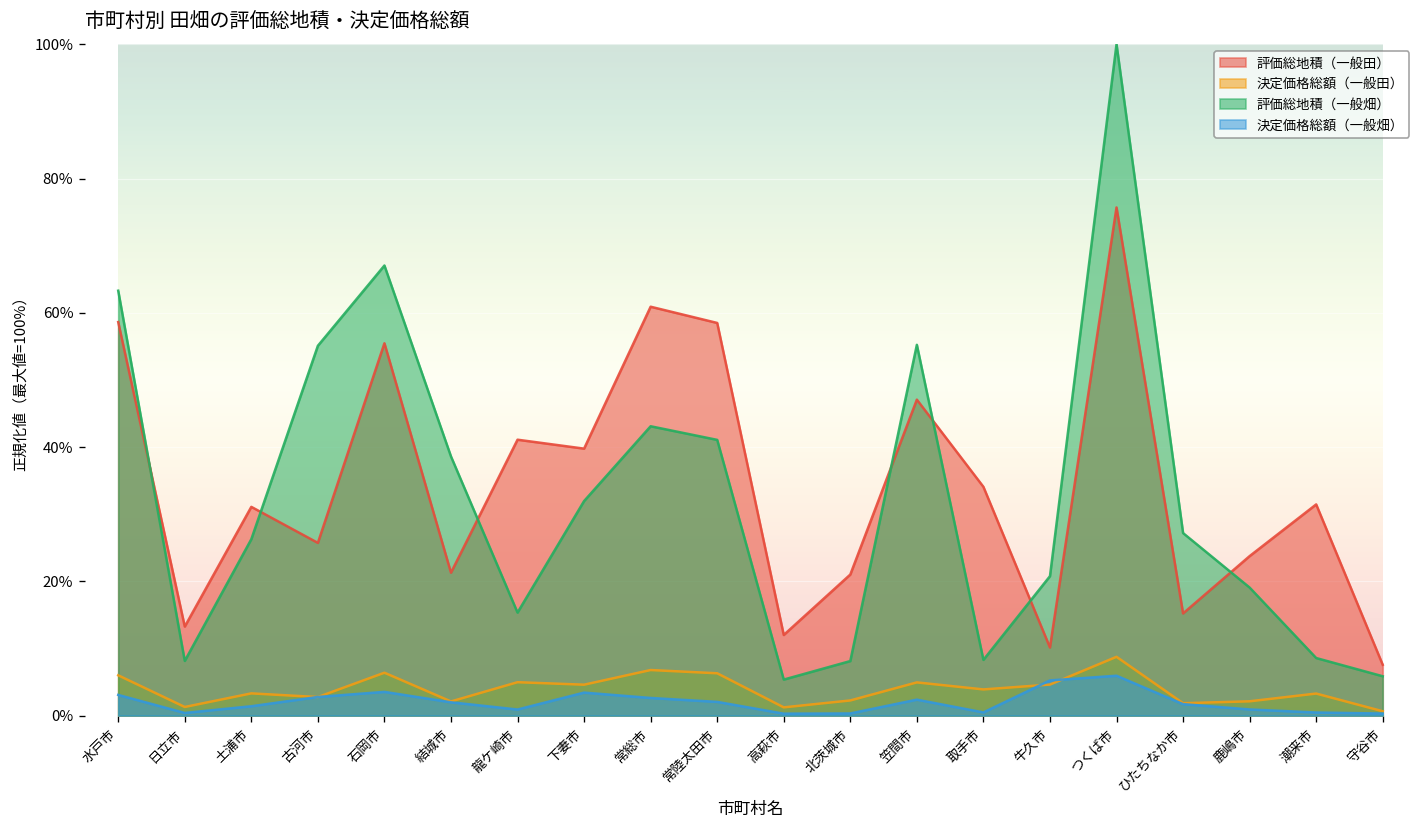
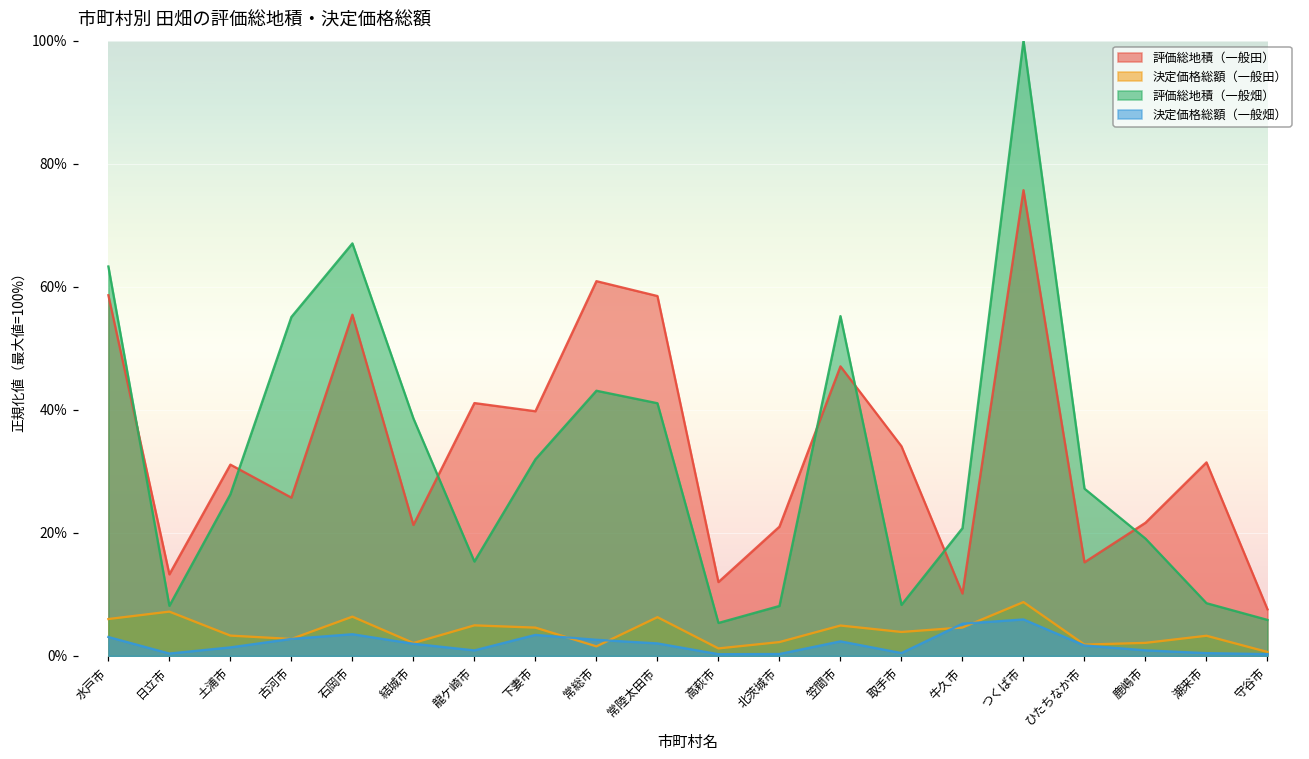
  {
    "評価総地積（一般田）": {
      "水戸市": "59%",
      "日立市": "13%",
      "土浦市": "31%",
      "古河市": "26%",
      "石岡市": "55%",
      "結城市": "21%",
      "龍ケ崎市": "41%",
      "下妻市": "40%",
      "常総市": "61%",
      "常陸太田市": "58%",
      "高萩市": "12%",
      "北茨城市": "21%",
      "笠間市": "47%",
      "取手市": "34%",
      "牛久市": "10%",
      "つくば市": "76%",
      "ひたちなか市": "15%",
-     "鹿嶋市": "24%",
+     "鹿嶋市": "22%",
      "潮来市": "31%",
      "守谷市": "8%"
    },
    "決定価格総額（一般田）": {
      "水戸市": "6%",
-     "日立市": "1%",
+     "日立市": "7%",
      "土浦市": "3%",
      "石岡市": "6%",
      "龍ケ崎市": "5%",
      "下妻市": "5%",
-     "常総市": "7%",
+     "常総市": "2%",
      "常陸太田市": "6%",
      "高萩市": "1%",
      "北茨城市": "2%",
      "笠間市": "5%",
      "取手市": "4%",
      "牛久市": "5%",
      "つくば市": "9%",
      "鹿嶋市": "2%",
      "潮来市": "3%"
    },
    "評価総地積（一般畑）": {
      "水戸市": "63%",
      "日立市": "8%",
      "土浦市": "26%",
      "古河市": "55%",
      "石岡市": "67%",
      "結城市": "39%",
      "龍ケ崎市": "15%",
      "下妻市": "32%",
      "常総市": "43%",
      "常陸太田市": "41%",
      "高萩市": "5%",
      "北茨城市": "8%",
      "笠間市": "55%",
      "取手市": "8%",
      "牛久市": "21%",
      "つくば市": "100%",
      "ひたちなか市": "27%",
      "鹿嶋市": "19%",
      "潮来市": "9%",
      "守谷市": "6%"
    },
    "決定価格総額（一般畑）": {
      "水戸市": "3%",
      "日立市": "0%",
      "土浦市": "1%",
      "石岡市": "4%",
      "龍ケ崎市": "1%",
      "下妻市": "3%",
      "常総市": "3%",
      "常陸太田市": "2%",
      "高萩市": "0%",
      "北茨城市": "0%",
      "笠間市": "2%",
      "取手市": "0%",
      "牛久市": "5%",
      "つくば市": "6%",
      "鹿嶋市": "1%",
      "潮来市": "0%"
    }
  }
